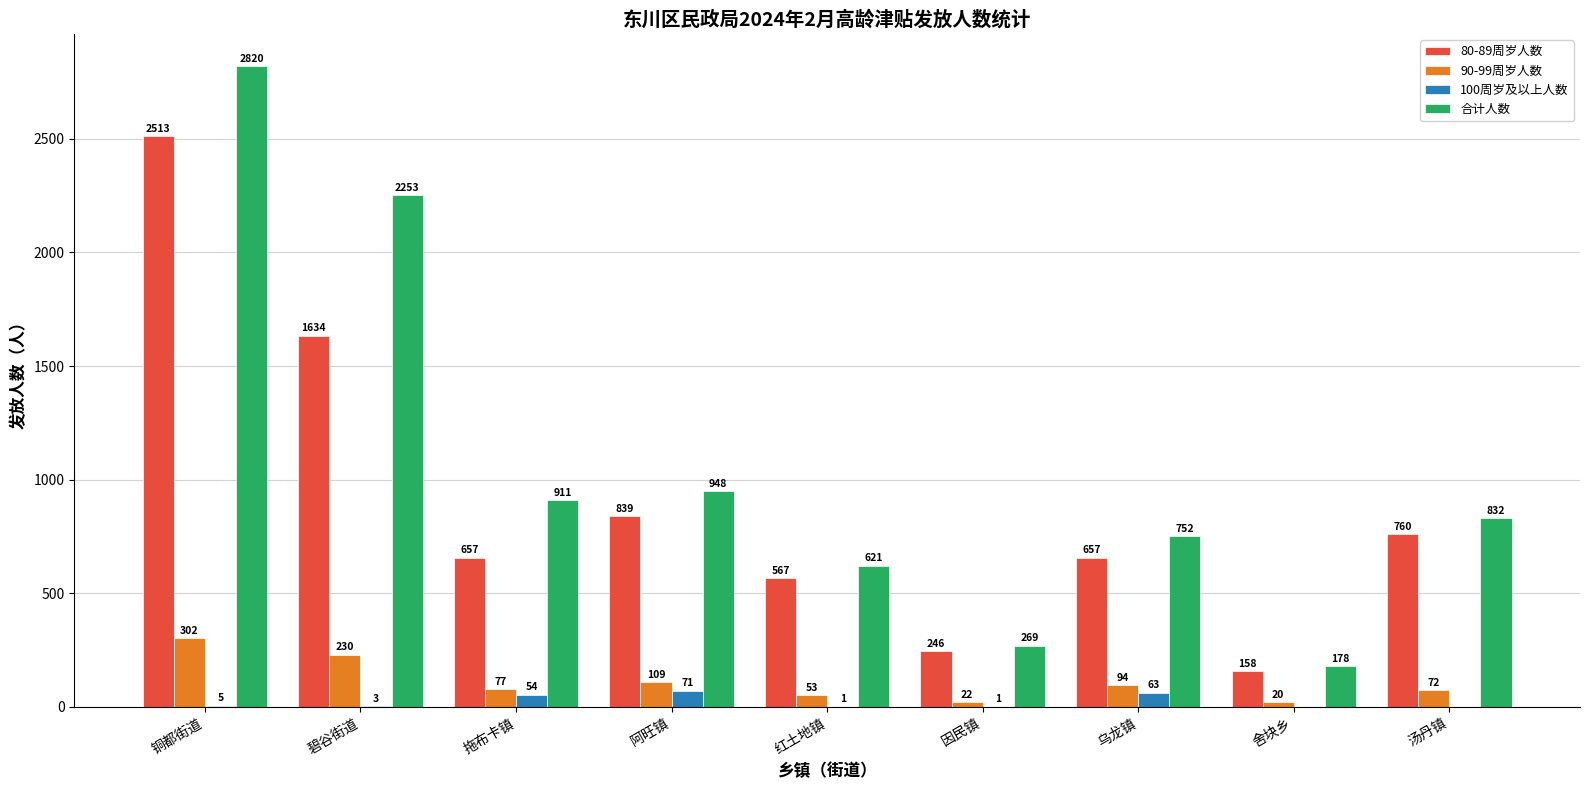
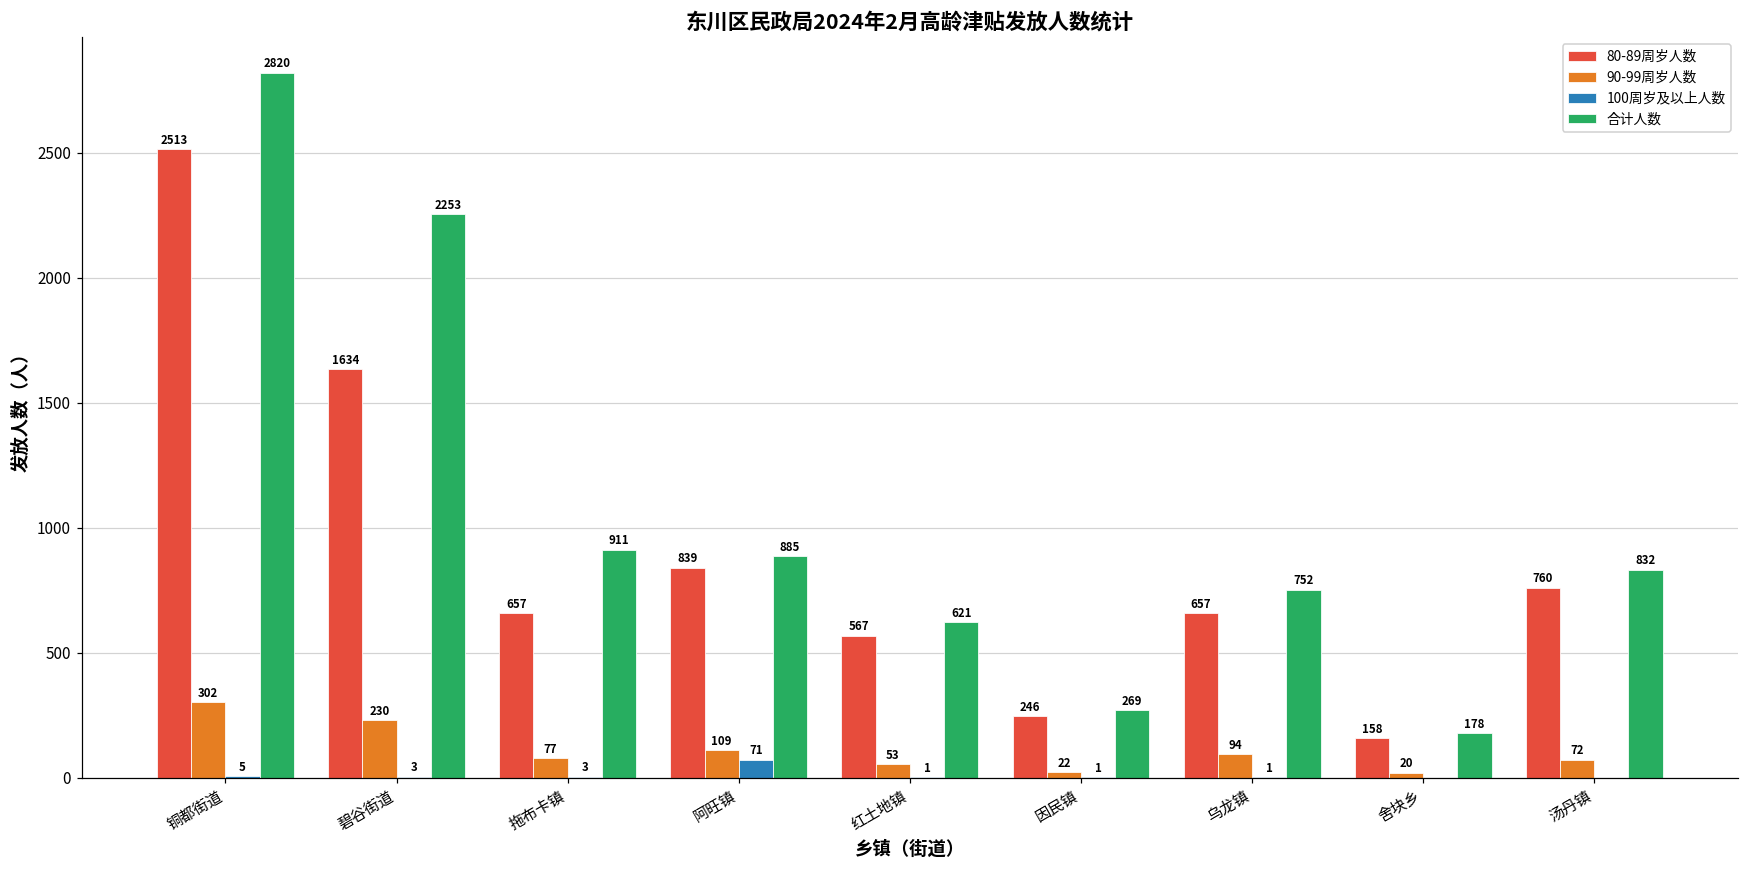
  {
    "100周岁及以上人数": {
      "铜都街道": 5,
      "碧谷街道": 3,
-     "拖布卡镇": 54,
+     "拖布卡镇": 3,
      "阿旺镇": 71,
      "红土地镇": 1,
      "因民镇": 1,
-     "乌龙镇": 63
+     "乌龙镇": 1
    },
    "合计人数": {
      "铜都街道": 2820,
      "碧谷街道": 2253,
      "拖布卡镇": 911,
-     "阿旺镇": 948,
+     "阿旺镇": 885,
      "红土地镇": 621,
      "因民镇": 269,
      "乌龙镇": 752,
      "舍块乡": 178,
      "汤丹镇": 832
    }
  }
